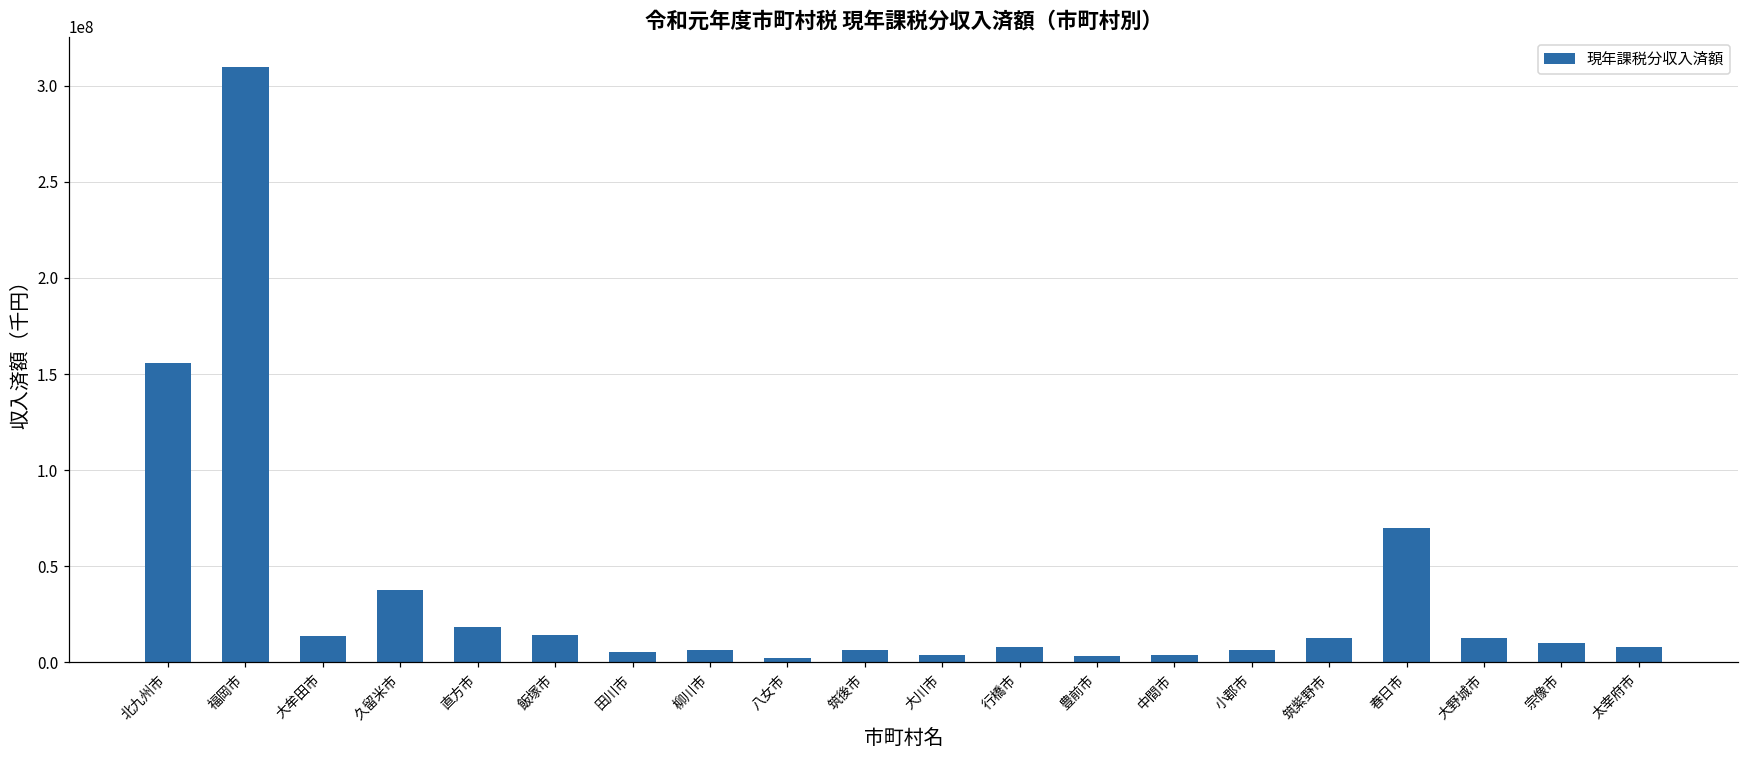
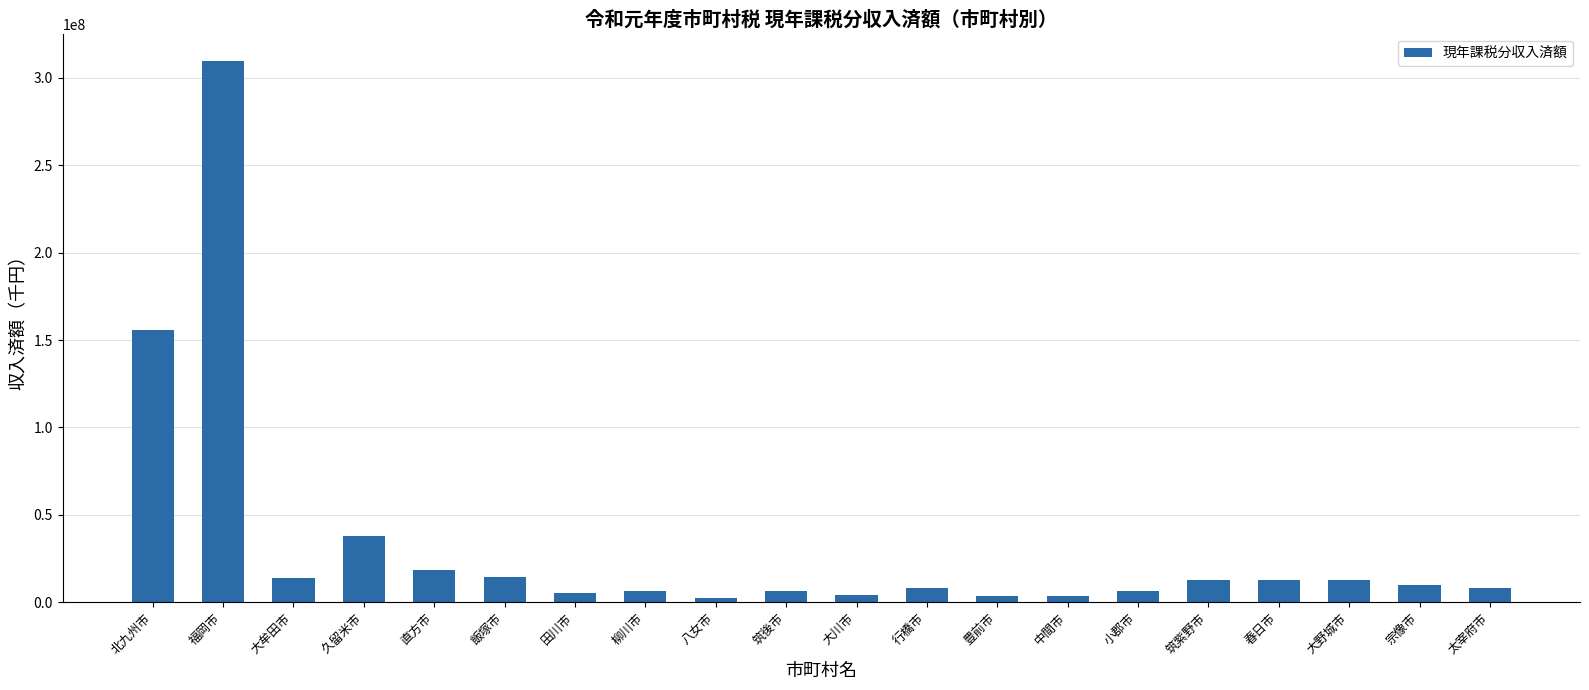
  {
    "北九州市": 155000000,
    "福岡市": 310000000,
    "大牟田市": 14000000,
    "久留米市": 38000000,
    "直方市": 18000000,
    "飯塚市": 14000000,
    "田川市": 5000000,
    "柳川市": 6000000,
    "八女市": 2000000,
    "筑後市": 6000000,
    "大川市": 4000000,
    "行橋市": 8000000,
    "豊前市": 3000000,
    "中間市": 4000000,
    "小郡市": 7000000,
    "筑紫野市": 13000000,
-   "春日市": 70000000,
+   "春日市": 13000000,
    "大野城市": 13000000,
    "宗像市": 10000000,
    "太宰府市": 8000000
  }
